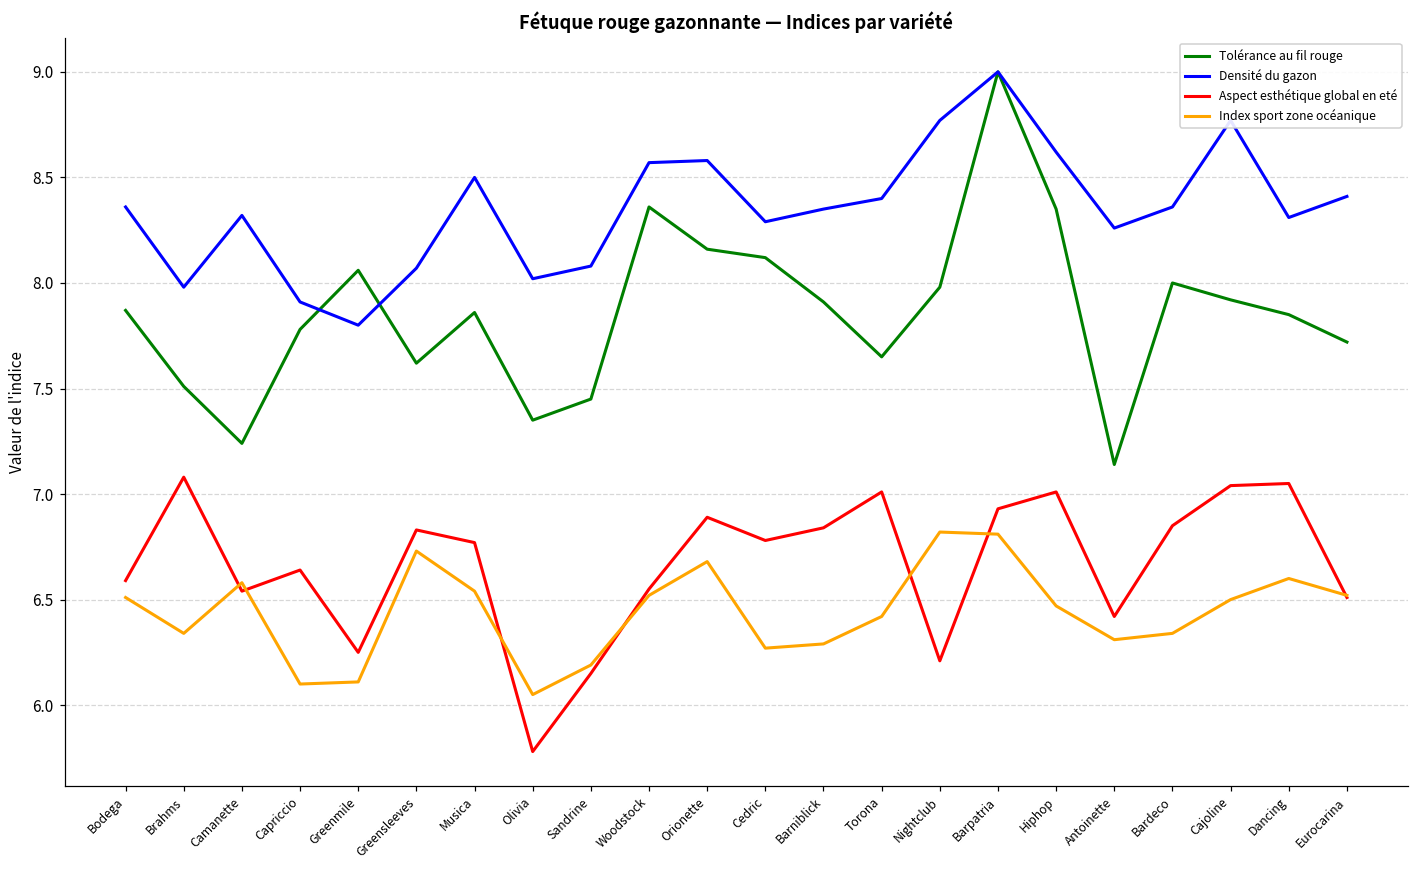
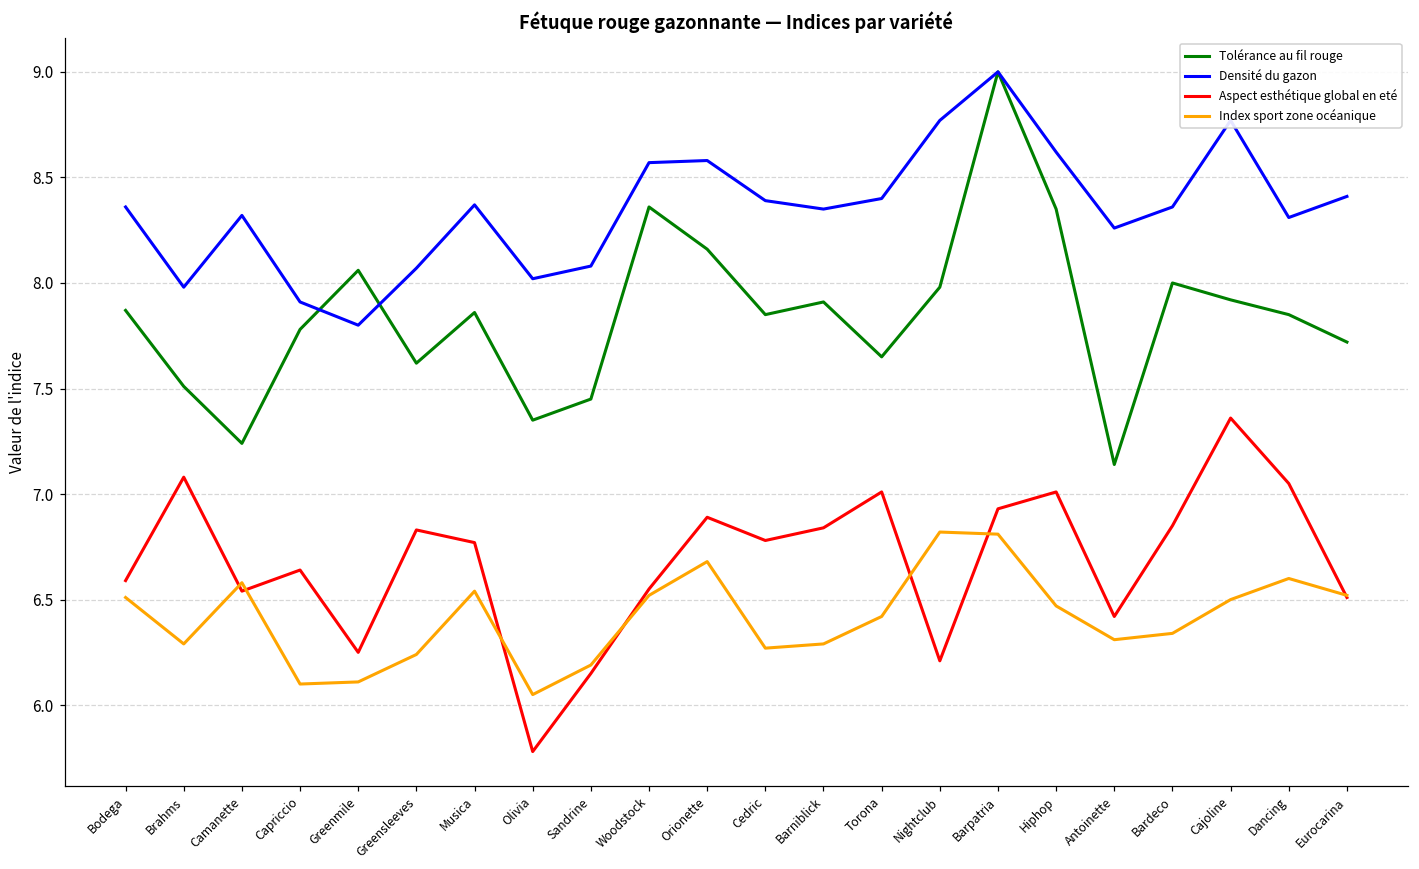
  {
    "Tolérance au fil rouge": {
      "Bodega": 7.87,
      "Brahms": 7.51,
      "Camanette": 7.24,
      "Capriccio": 7.78,
      "Greenmile": 8.06,
      "Greensleeves": 7.62,
      "Musica": 7.86,
      "Olivia": 7.35,
      "Sandrine": 7.45,
      "Woodstock": 8.36,
      "Orionette": 8.16,
-     "Cedric": 8.12,
+     "Cedric": 7.85,
      "Barniblick": 7.91,
      "Torona": 7.65,
      "Nightclub": 7.98,
      "Hiphop": 8.35,
      "Antoinette": 7.14,
      "Bardeco": 8.00,
      "Cajoline": 7.92,
      "Dancing": 7.85,
      "Eurocarina": 7.72
    },
    "Densité du gazon": {
      "Bodega": 8.36,
      "Brahms": 7.98,
      "Camanette": 8.32,
      "Capriccio": 7.91,
      "Greenmile": 7.80,
      "Greensleeves": 8.07,
-     "Musica": 8.50,
+     "Musica": 8.37,
      "Olivia": 8.02,
      "Sandrine": 8.08,
      "Woodstock": 8.57,
      "Orionette": 8.58,
-     "Cedric": 8.29,
+     "Cedric": 8.39,
      "Barniblick": 8.35,
      "Torona": 8.40,
      "Nightclub": 8.77,
      "Hiphop": 8.62,
      "Antoinette": 8.26,
      "Bardeco": 8.36,
      "Dancing": 8.31,
      "Eurocarina": 8.41
    },
    "Aspect esthétique global en eté": {
      "Bodega": 6.59,
      "Brahms": 7.08,
      "Camanette": 6.54,
      "Capriccio": 6.64,
      "Greenmile": 6.25,
      "Greensleeves": 6.83,
      "Musica": 6.77,
      "Olivia": 5.78,
      "Sandrine": 6.15,
      "Woodstock": 6.55,
      "Orionette": 6.89,
      "Cedric": 6.78,
      "Barniblick": 6.84,
      "Torona": 7.01,
      "Nightclub": 6.21,
      "Barpatria": 6.93,
      "Hiphop": 7.01,
      "Antoinette": 6.42,
      "Bardeco": 6.85,
-     "Cajoline": 7.04,
+     "Cajoline": 7.36,
      "Dancing": 7.05
    },
    "Index sport zone océanique": {
      "Bodega": 6.51,
-     "Brahms": 6.34,
+     "Brahms": 6.29,
      "Camanette": 6.58,
      "Capriccio": 6.10,
      "Greenmile": 6.11,
-     "Greensleeves": 6.73,
+     "Greensleeves": 6.24,
      "Musica": 6.54,
      "Olivia": 6.05,
      "Sandrine": 6.19,
      "Woodstock": 6.52,
      "Orionette": 6.68,
      "Cedric": 6.27,
      "Barniblick": 6.29,
      "Torona": 6.42,
      "Nightclub": 6.82,
      "Barpatria": 6.81,
      "Hiphop": 6.47,
      "Antoinette": 6.31,
      "Bardeco": 6.34,
      "Cajoline": 6.50,
      "Dancing": 6.60
    }
  }
